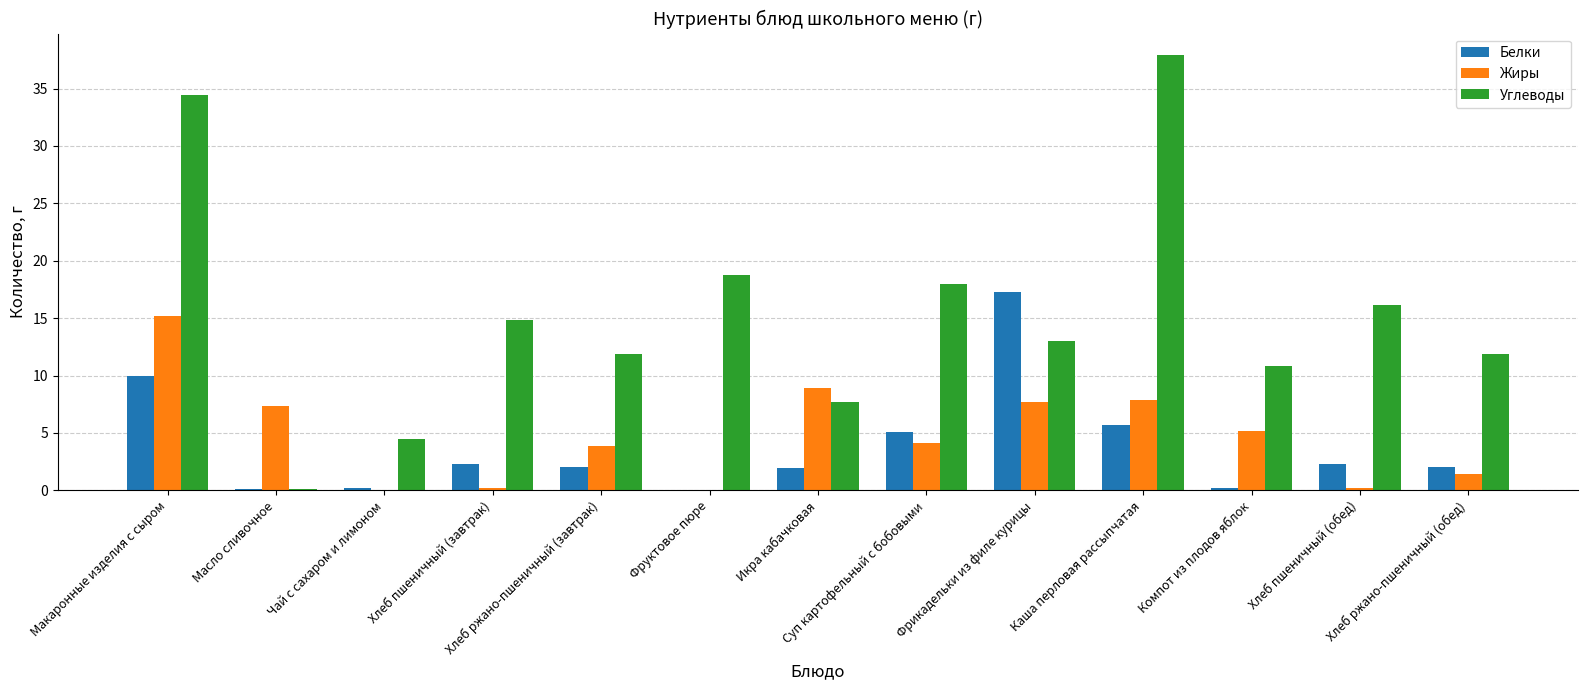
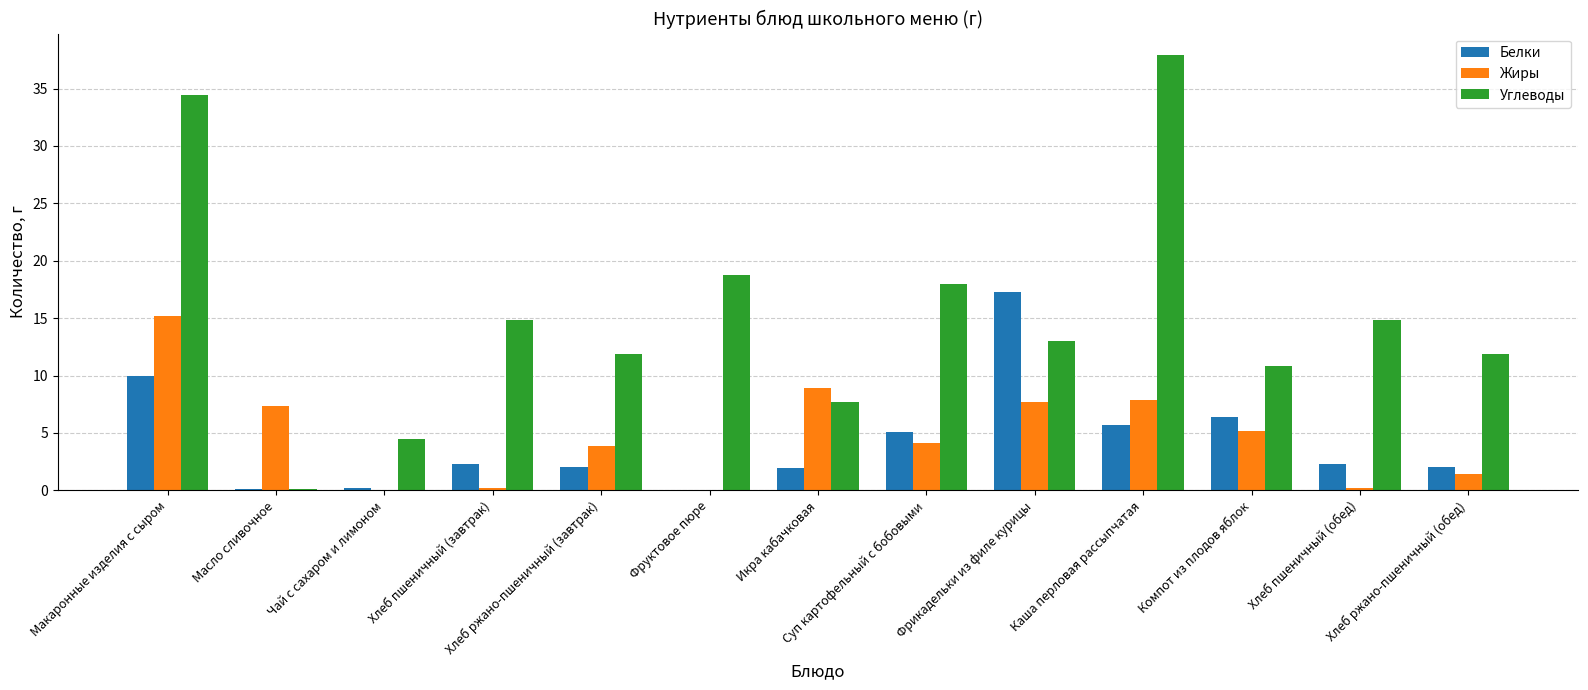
  {
    "Белки": {
      "Макаронные изделия с сыром": 10.0,
      "Хлеб пшеничный (завтрак)": 2.3,
      "Хлеб ржано-пшеничный (завтрак)": 2.0,
      "Фруктовое пюре": 0.0,
      "Икра кабачковая": 1.9,
      "Суп картофельный с бобовыми": 5.1,
      "Фрикадельки из филе курицы": 17.3,
      "Каша перловая рассыпчатая": 5.7,
-     "Компот из плодов яблок": 0.2,
+     "Компот из плодов яблок": 6.4,
      "Хлеб пшеничный (обед)": 2.3,
      "Хлеб ржано-пшеничный (обед)": 2.0
    },
    "Жиры": {
      "Макаронные изделия с сыром": 15.2,
      "Масло сливочное": 7.3,
      "Чай с сахаром и лимоном": 0.0,
      "Хлеб ржано-пшеничный (завтрак)": 3.9,
      "Фруктовое пюре": 0.0,
      "Икра кабачковая": 8.9,
      "Суп картофельный с бобовыми": 4.1,
      "Фрикадельки из филе курицы": 7.7,
      "Каша перловая рассыпчатая": 7.9,
      "Компот из плодов яблок": 5.2,
      "Хлеб ржано-пшеничный (обед)": 1.4
    },
    "Углеводы": {
      "Макаронные изделия с сыром": 34.4,
      "Чай с сахаром и лимоном": 4.5,
      "Хлеб пшеничный (завтрак)": 14.8,
      "Хлеб ржано-пшеничный (завтрак)": 11.9,
      "Фруктовое пюре": 18.8,
      "Икра кабачковая": 7.7,
      "Суп картофельный с бобовыми": 18.0,
      "Фрикадельки из филе курицы": 13.0,
      "Каша перловая рассыпчатая": 37.9,
      "Компот из плодов яблок": 10.8,
-     "Хлеб пшеничный (обед)": 16.1,
+     "Хлеб пшеничный (обед)": 14.8,
      "Хлеб ржано-пшеничный (обед)": 11.9
    }
  }
